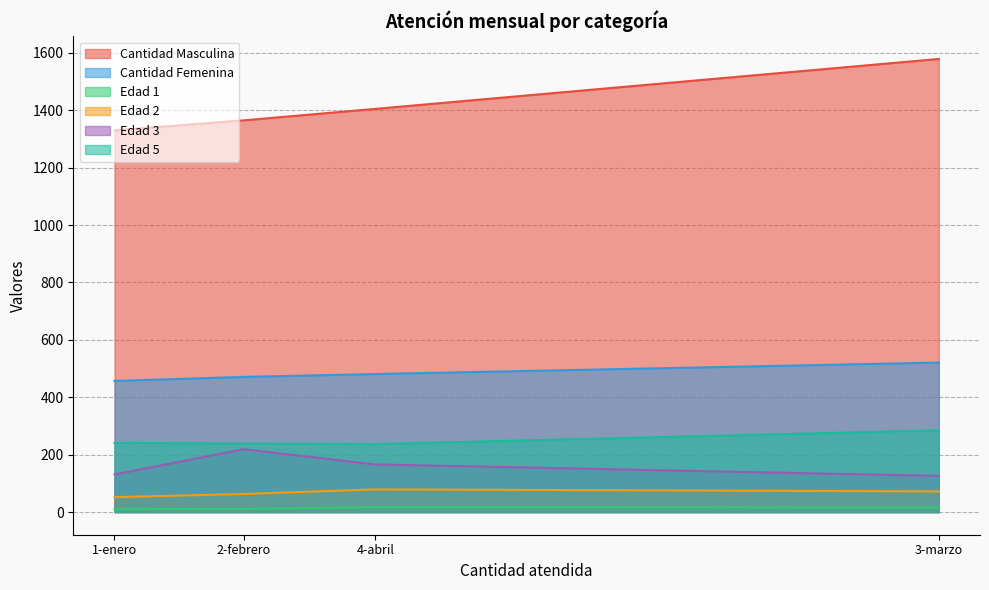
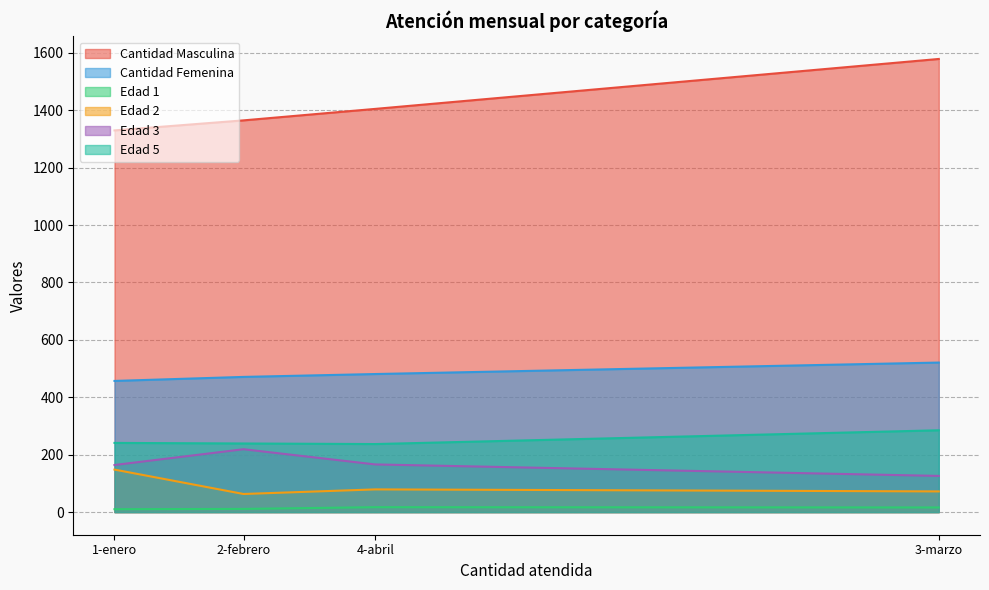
  {
    "Cantidad Masculina": {
      "2-febrero": 1370,
      "4-abril": 1410,
      "3-marzo": 1580
    },
    "Cantidad Femenina": {
      "1-enero": 460,
      "2-febrero": 470,
      "4-abril": 480,
      "3-marzo": 520
    },
    "Edad 2": {
-     "1-enero": 50,
+     "1-enero": 150,
      "2-febrero": 60,
      "4-abril": 80,
      "3-marzo": 70
    },
    "Edad 3": {
-     "1-enero": 130,
+     "1-enero": 160,
      "2-febrero": 220,
      "4-abril": 170,
      "3-marzo": 130
    }
  }
